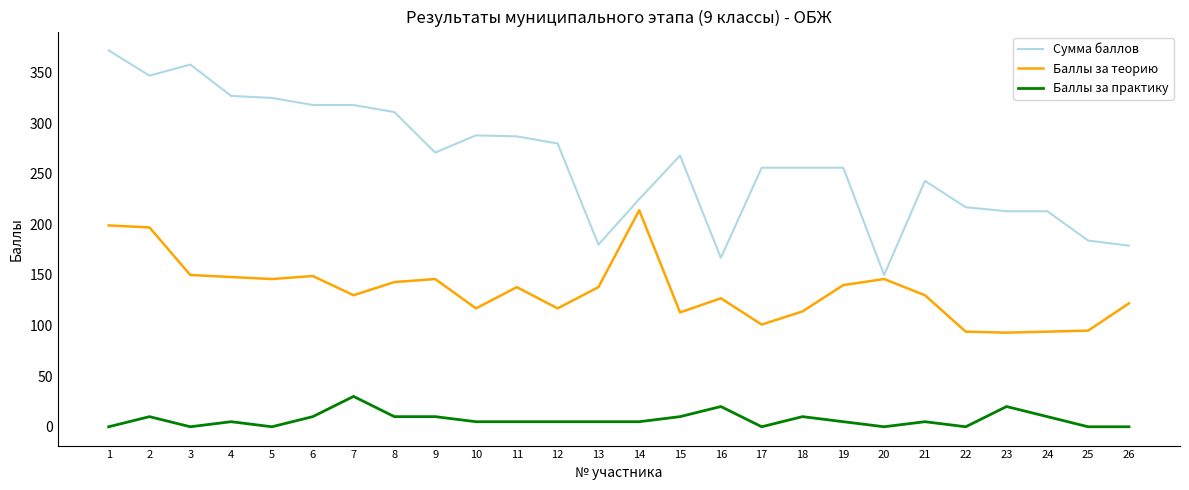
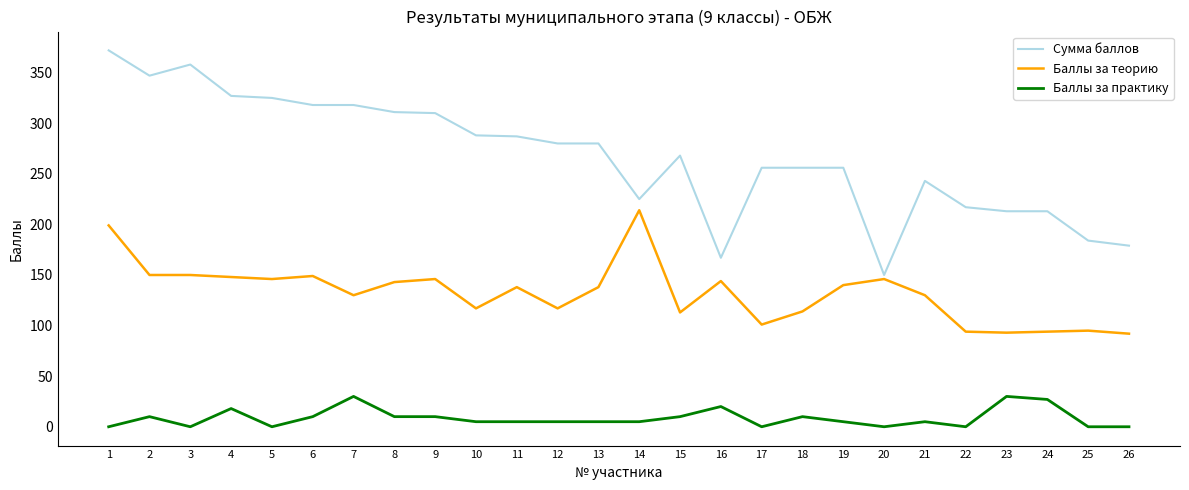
  {
    "Сумма баллов": {
      "1": 372,
      "2": 347,
      "3": 358,
      "4": 327,
      "5": 325,
      "6": 318,
      "7": 318,
      "8": 311,
-     "9": 271,
+     "9": 310,
      "10": 288,
      "11": 287,
      "12": 280,
-     "13": 180,
+     "13": 280,
      "14": 225,
      "15": 268,
      "16": 167,
      "17": 256,
      "18": 256,
      "19": 256,
      "20": 150,
      "21": 243,
      "22": 217,
      "23": 213,
      "24": 213,
      "25": 184,
      "26": 179
    },
    "Баллы за теорию": {
      "1": 199,
-     "2": 197,
+     "2": 150,
      "3": 150,
      "4": 148,
      "5": 146,
      "6": 149,
      "7": 130,
      "8": 143,
      "9": 146,
      "10": 117,
      "11": 138,
      "12": 117,
      "13": 138,
      "14": 214,
      "15": 113,
-     "16": 127,
+     "16": 144,
      "17": 101,
      "18": 114,
      "19": 140,
      "20": 146,
      "21": 130,
      "22": 94,
      "23": 93,
      "24": 94,
      "25": 95,
-     "26": 122
+     "26": 92
    },
    "Баллы за практику": {
      "1": 0,
      "2": 10,
      "3": 0,
-     "4": 5,
+     "4": 18,
      "5": 0,
      "6": 10,
      "7": 30,
      "8": 10,
      "9": 10,
      "10": 5,
      "11": 5,
      "12": 5,
      "13": 5,
      "14": 5,
      "15": 10,
      "16": 20,
      "17": 0,
      "18": 10,
      "19": 5,
      "20": 0,
      "21": 5,
      "22": 0,
-     "23": 20,
-     "24": 10,
+     "23": 30,
+     "24": 27,
      "25": 0,
      "26": 0
    }
  }
